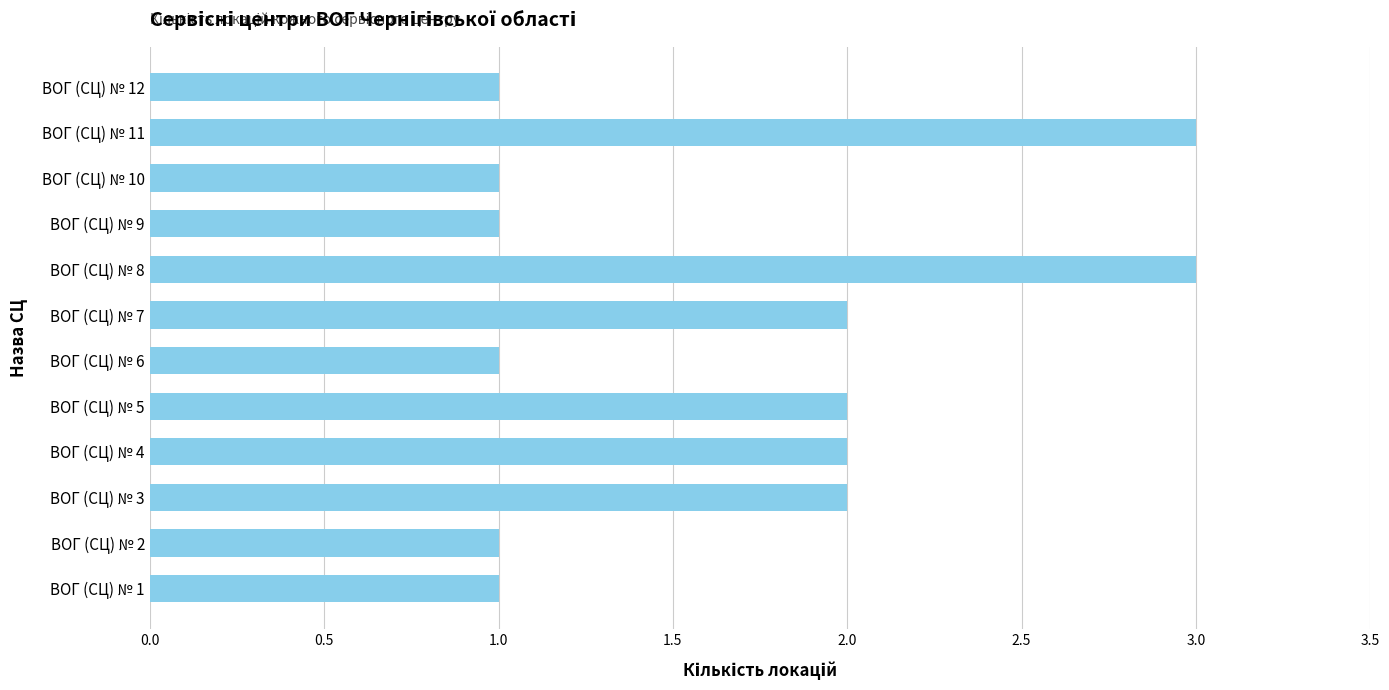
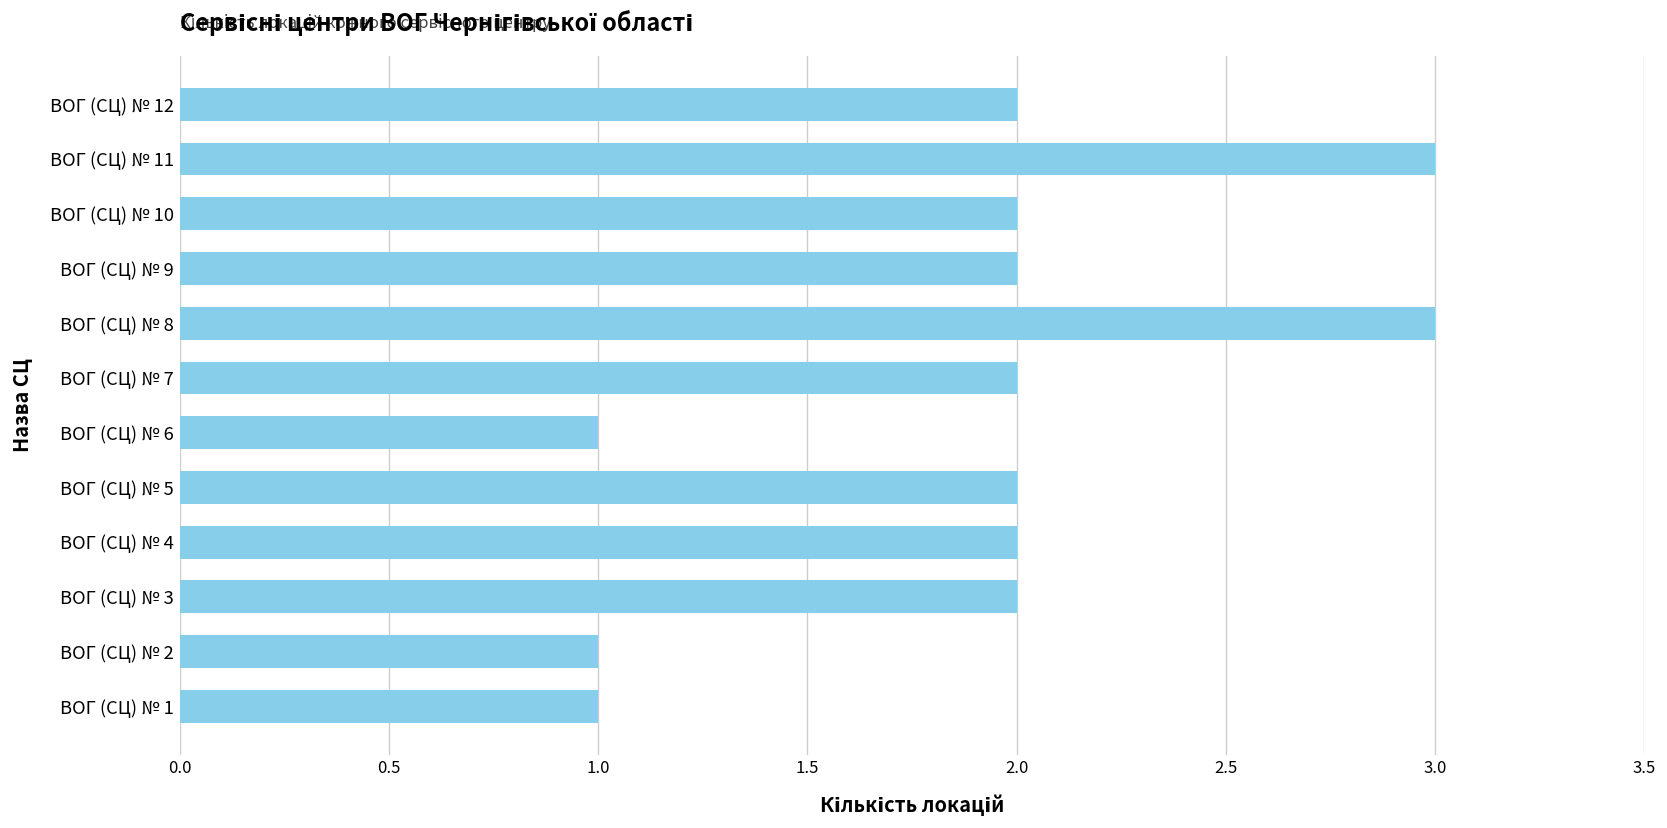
  {
-   "ВОГ (СЦ) № 12": 1,
+   "ВОГ (СЦ) № 12": 2,
    "ВОГ (СЦ) № 11": 3,
-   "ВОГ (СЦ) № 10": 1,
-   "ВОГ (СЦ) № 9": 1,
+   "ВОГ (СЦ) № 10": 2,
+   "ВОГ (СЦ) № 9": 2,
    "ВОГ (СЦ) № 8": 3,
    "ВОГ (СЦ) № 7": 2,
    "ВОГ (СЦ) № 6": 1,
    "ВОГ (СЦ) № 5": 2,
    "ВОГ (СЦ) № 4": 2,
    "ВОГ (СЦ) № 3": 2,
    "ВОГ (СЦ) № 2": 1,
    "ВОГ (СЦ) № 1": 1
  }
